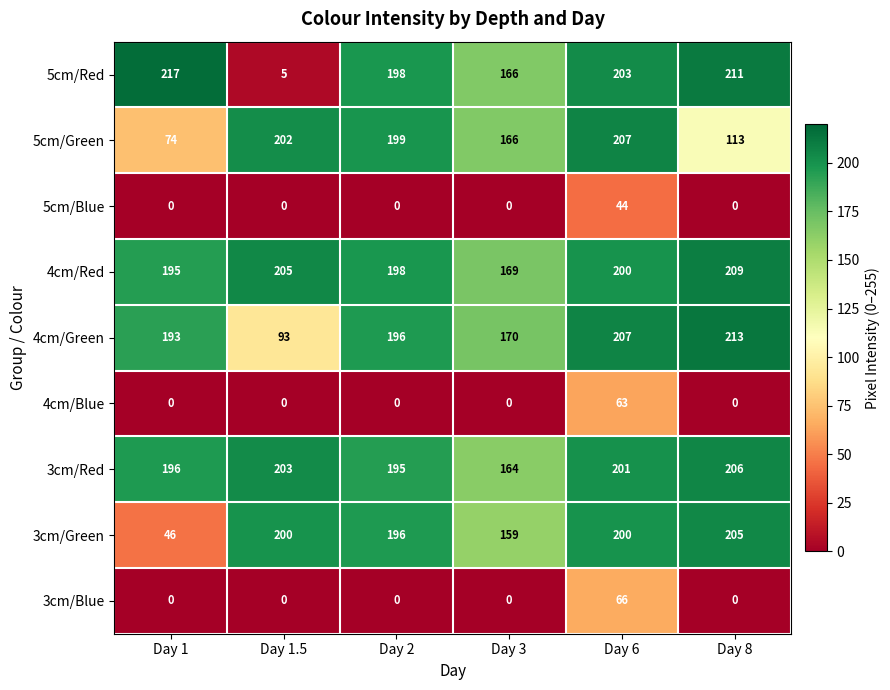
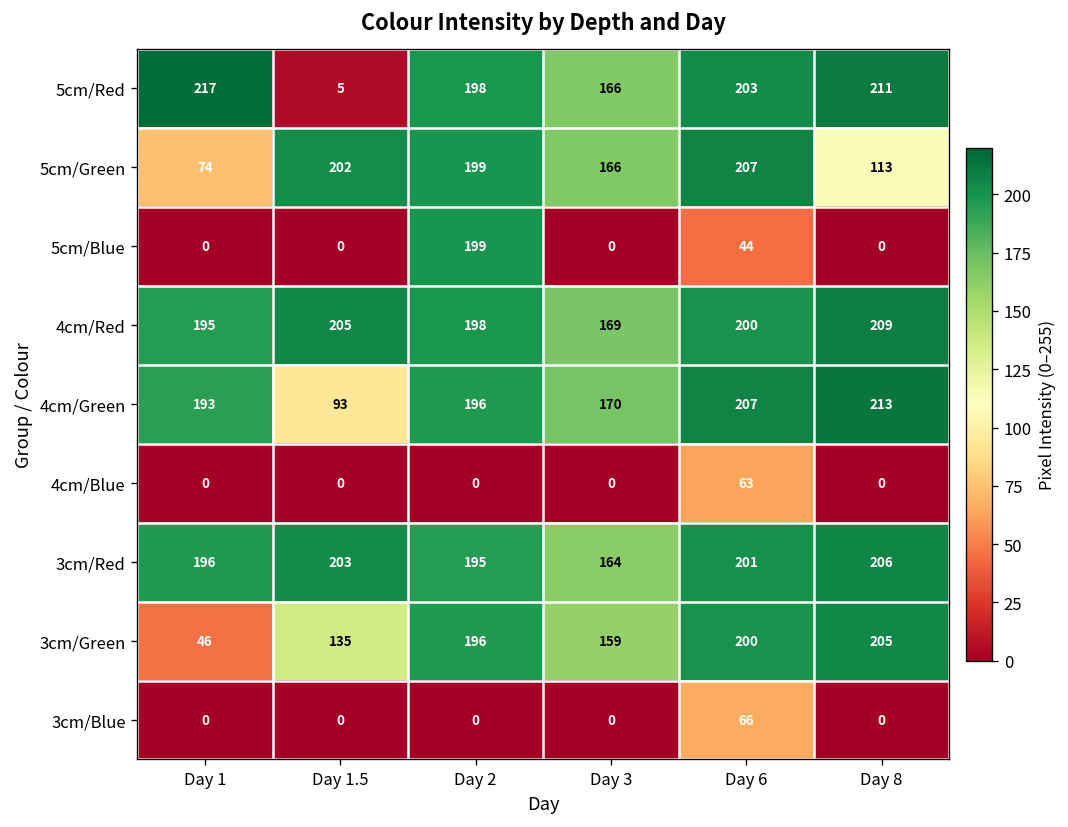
  {
    "5cm/Red": {
      "Day 1": 217,
      "Day 1.5": 5,
      "Day 2": 198,
      "Day 3": 166,
      "Day 6": 203,
      "Day 8": 211
    },
    "5cm/Green": {
      "Day 1": 74,
      "Day 1.5": 202,
      "Day 2": 199,
      "Day 3": 166,
      "Day 6": 207,
      "Day 8": 113
    },
    "5cm/Blue": {
      "Day 1": 0,
      "Day 1.5": 0,
-     "Day 2": 0,
+     "Day 2": 199,
      "Day 3": 0,
      "Day 6": 44,
      "Day 8": 0
    },
    "4cm/Red": {
      "Day 1": 195,
      "Day 1.5": 205,
      "Day 2": 198,
      "Day 3": 169,
      "Day 6": 200,
      "Day 8": 209
    },
    "4cm/Green": {
      "Day 1": 193,
      "Day 1.5": 93,
      "Day 2": 196,
      "Day 3": 170,
      "Day 6": 207,
      "Day 8": 213
    },
    "4cm/Blue": {
      "Day 1": 0,
      "Day 1.5": 0,
      "Day 2": 0,
      "Day 3": 0,
      "Day 6": 63,
      "Day 8": 0
    },
    "3cm/Red": {
      "Day 1": 196,
      "Day 1.5": 203,
      "Day 2": 195,
      "Day 3": 164,
      "Day 6": 201,
      "Day 8": 206
    },
    "3cm/Green": {
      "Day 1": 46,
-     "Day 1.5": 200,
+     "Day 1.5": 135,
      "Day 2": 196,
      "Day 3": 159,
      "Day 6": 200,
      "Day 8": 205
    },
    "3cm/Blue": {
      "Day 1": 0,
      "Day 1.5": 0,
      "Day 2": 0,
      "Day 3": 0,
      "Day 6": 66,
      "Day 8": 0
    }
  }
